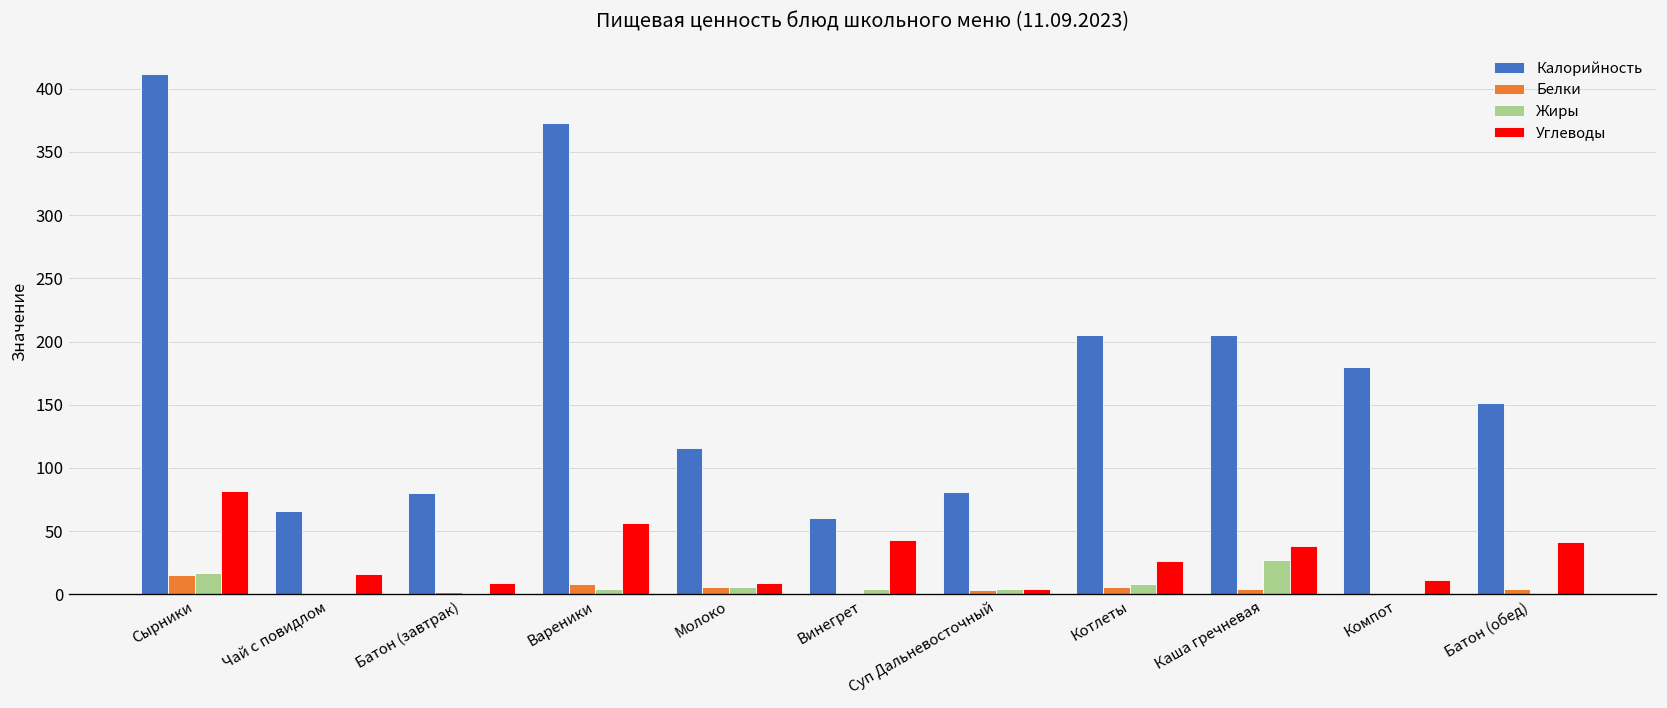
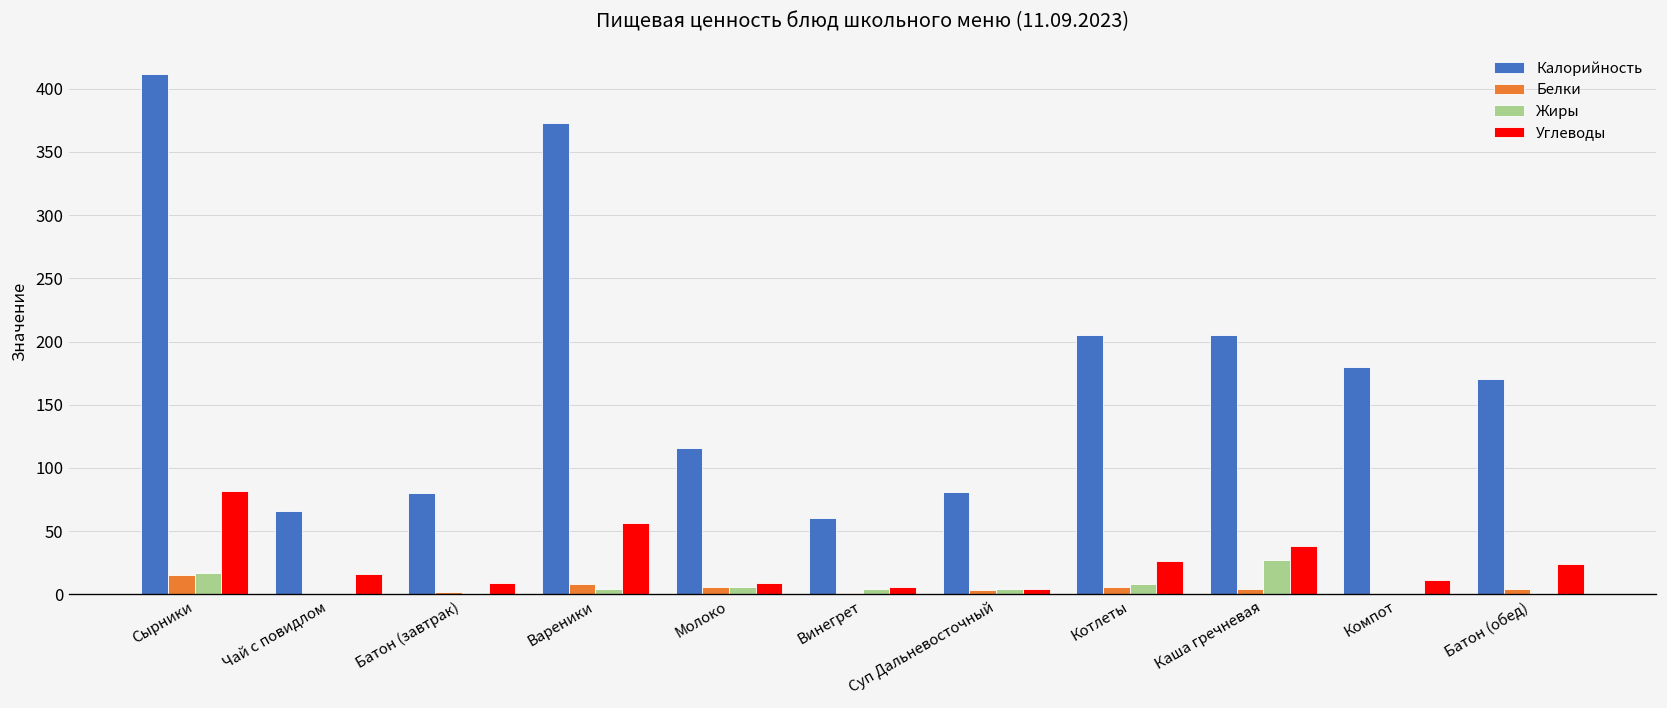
  {
    "Калорийность": {
      "Сырники": 412,
      "Чай с повидлом": 66,
      "Батон (завтрак)": 80,
      "Вареники": 373,
      "Молоко": 116,
      "Винегрет": 60,
      "Суп Дальневосточный": 81,
      "Котлеты": 205,
      "Каша гречневая": 205,
      "Компот": 180,
-     "Батон (обед)": 151
+     "Батон (обед)": 170
    },
    "Белки": {
      "Сырники": 15,
      "Чай с повидлом": 0,
      "Вареники": 8,
      "Молоко": 6,
      "Суп Дальневосточный": 3,
      "Котлеты": 6,
      "Каша гречневая": 4,
      "Компот": 0,
      "Батон (обед)": 4
    },
    "Жиры": {
      "Сырники": 17,
      "Чай с повидлом": 0,
      "Вареники": 4,
      "Молоко": 6,
      "Винегрет": 4,
      "Суп Дальневосточный": 4,
      "Котлеты": 8,
      "Каша гречневая": 27,
      "Компот": 0
    },
    "Углеводы": {
      "Сырники": 82,
      "Чай с повидлом": 16,
      "Батон (завтрак)": 9,
      "Вареники": 56,
      "Молоко": 9,
-     "Винегрет": 43,
+     "Винегрет": 6,
      "Суп Дальневосточный": 4,
      "Котлеты": 26,
      "Каша гречневая": 38,
      "Компот": 11,
-     "Батон (обед)": 41
+     "Батон (обед)": 24
    }
  }
